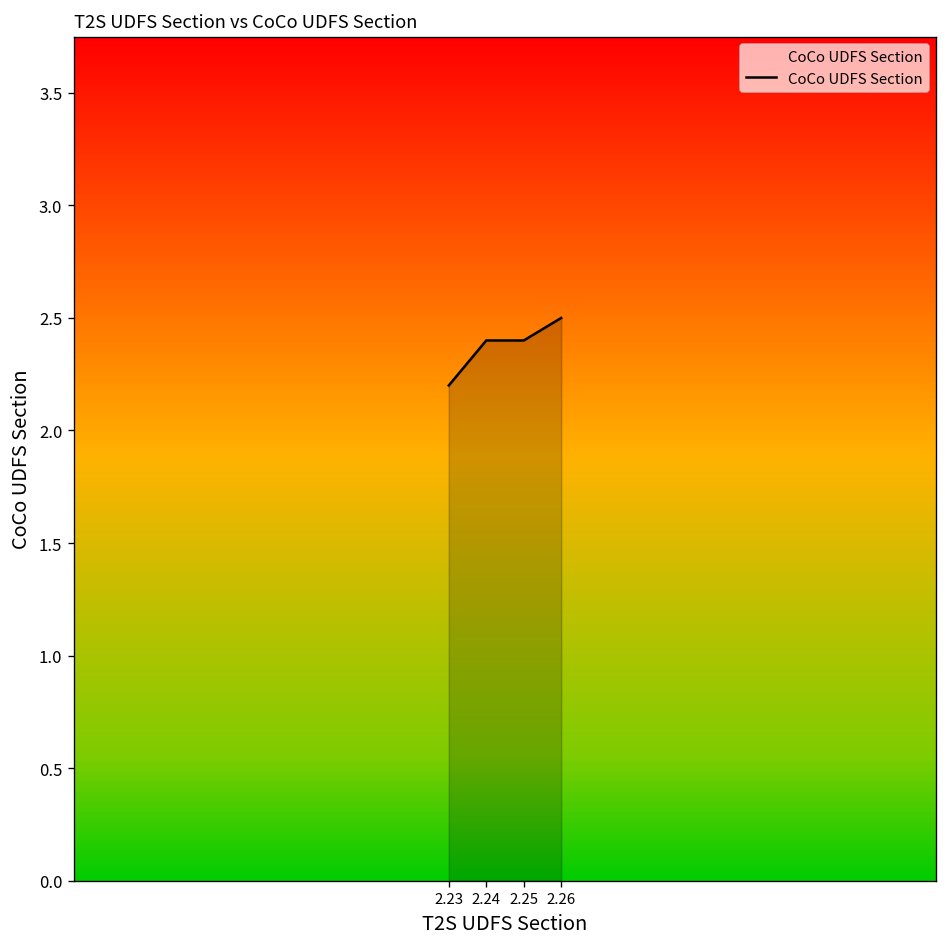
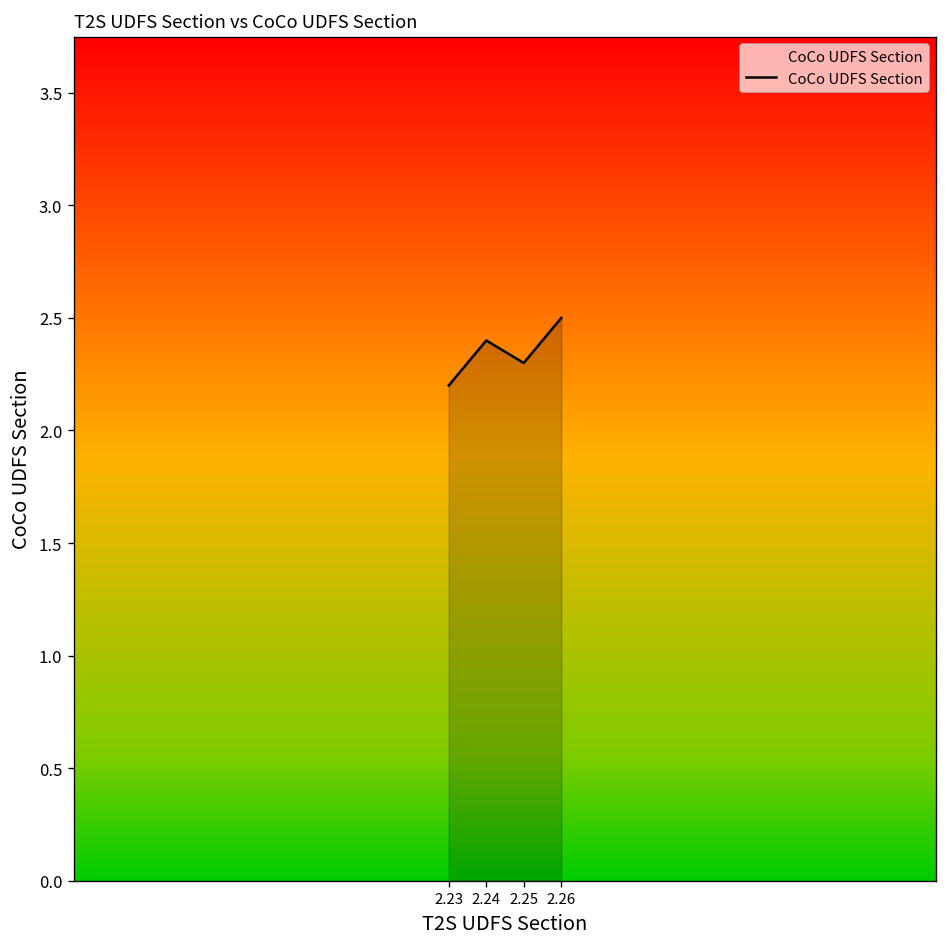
  {
    "2.23": 2.2,
    "2.24": 2.4,
-   "2.25": 2.4,
+   "2.25": 2.3,
    "2.26": 2.5
  }
